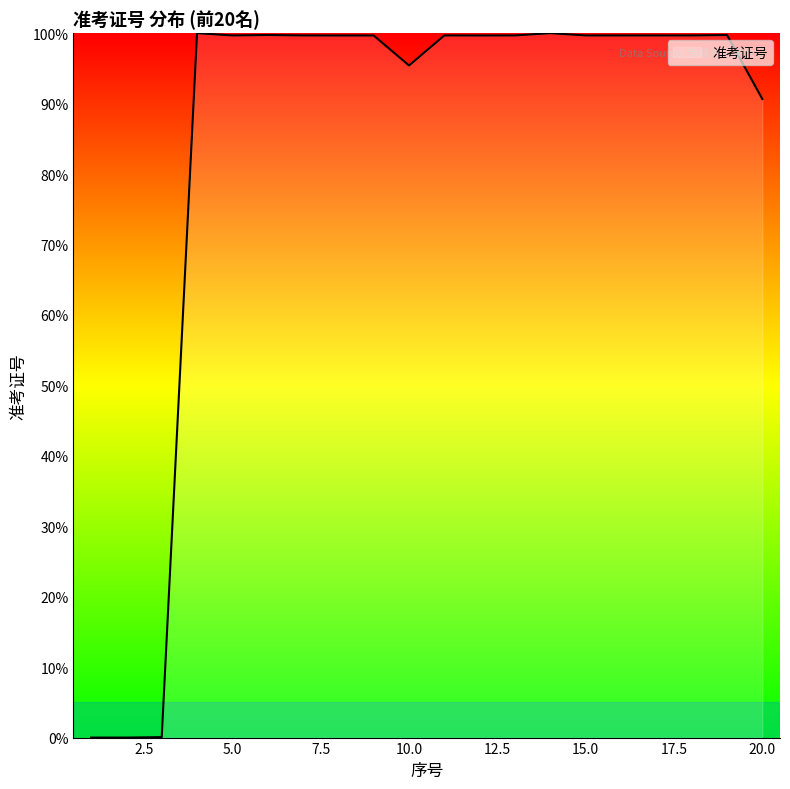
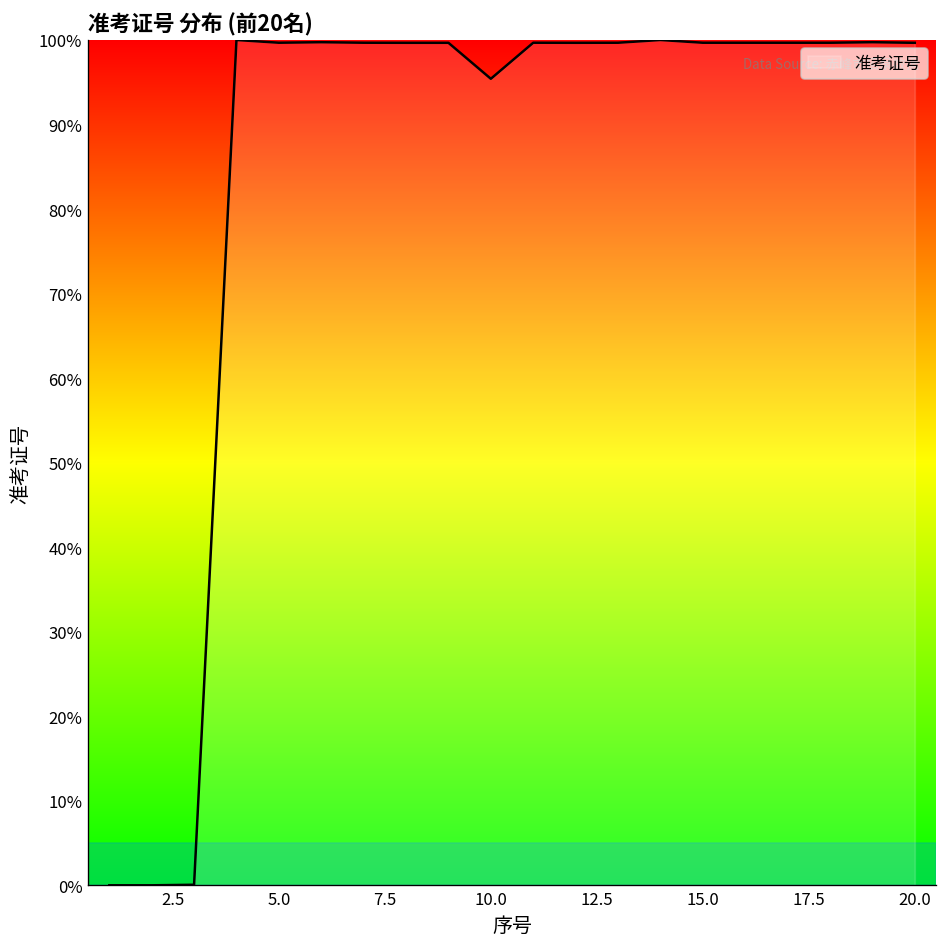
  {
    "5.0": "100%",
    "10.0": "95%",
    "15.0": "100%",
-   "20.0": "91%"
+   "20.0": "100%"
  }
